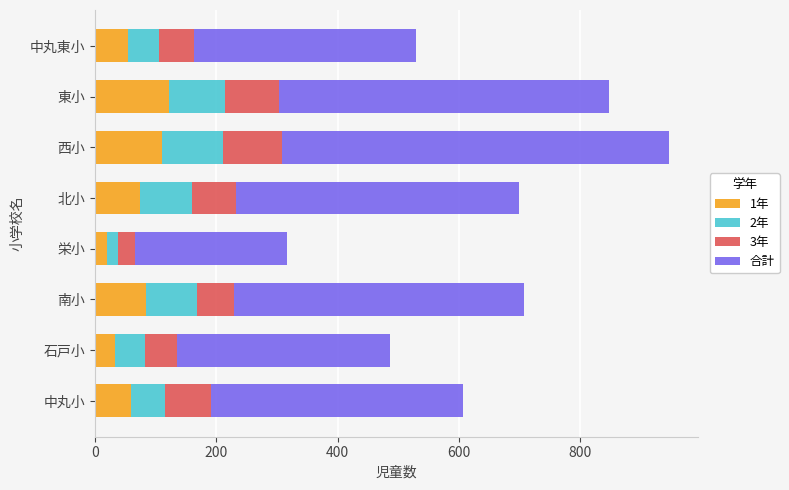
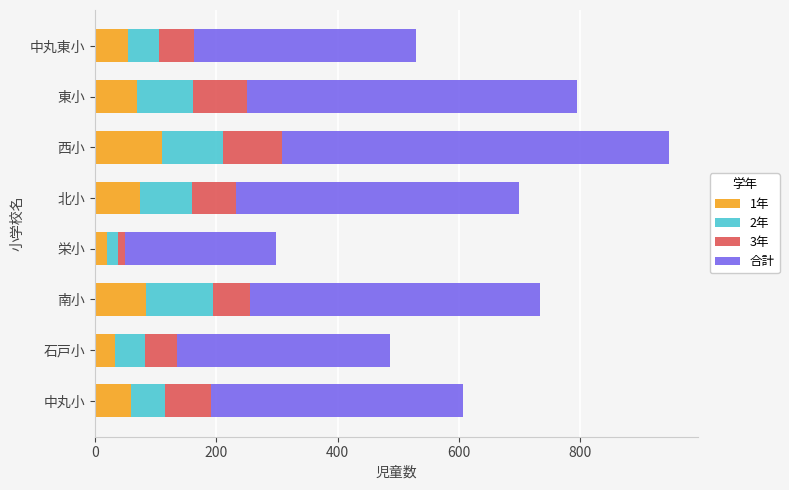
  {
    "1年": {
      "中丸東小": 50,
-     "東小": 120,
+     "東小": 70,
      "西小": 110,
      "北小": 70,
      "栄小": 20,
      "南小": 90,
      "石戸小": 30,
      "中丸小": 60
    },
    "2年": {
      "中丸東小": 50,
      "東小": 90,
      "西小": 100,
      "北小": 90,
      "栄小": 20,
-     "南小": 80,
+     "南小": 110,
      "石戸小": 50,
      "中丸小": 60
    },
    "3年": {
      "中丸東小": 60,
      "東小": 90,
      "西小": 100,
      "北小": 70,
-     "栄小": 30,
+     "栄小": 10,
      "南小": 60,
      "石戸小": 50,
      "中丸小": 80
    },
    "合計": {
      "中丸東小": 370,
      "東小": 540,
      "西小": 640,
      "北小": 470,
      "栄小": 250,
      "南小": 480,
      "石戸小": 350,
      "中丸小": 420
    }
  }
